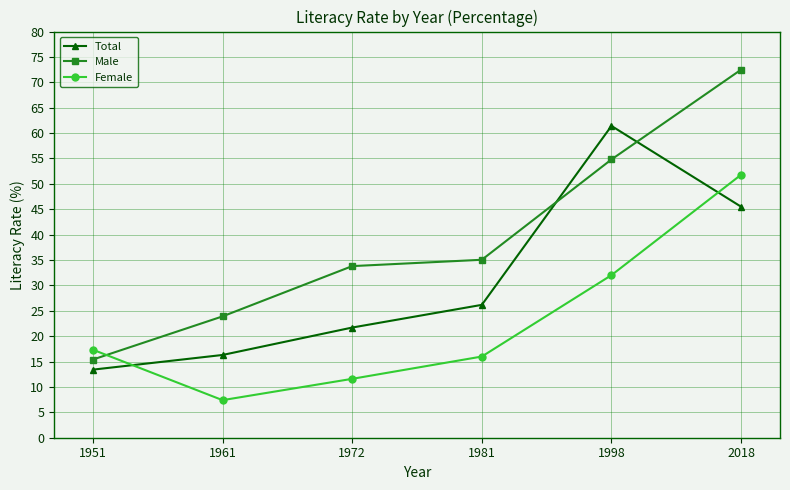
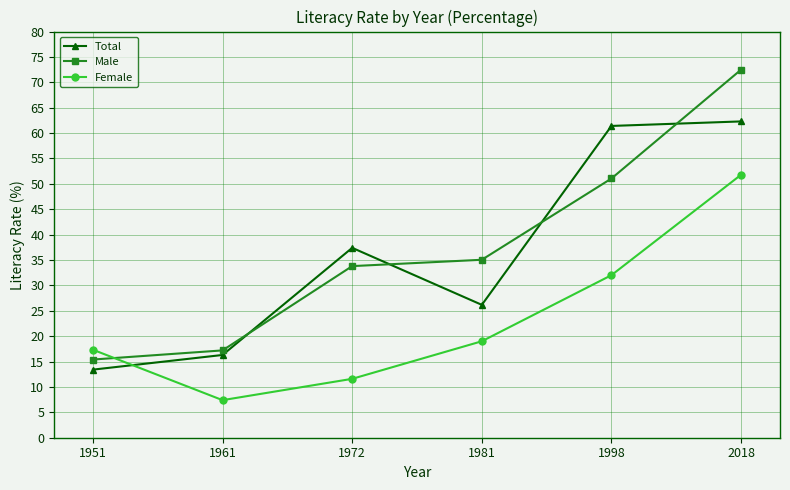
  {
    "Total": {
      "1951": 13,
      "1961": 16,
-     "1972": 22,
+     "1972": 37,
      "1981": 26,
      "1998": 61,
-     "2018": 46
+     "2018": 62
    },
    "Male": {
      "1951": 15,
-     "1961": 24,
+     "1961": 17,
      "1972": 34,
      "1981": 35,
-     "1998": 55,
+     "1998": 51,
      "2018": 73
    },
    "Female": {
      "1951": 17,
      "1961": 7,
      "1972": 12,
-     "1981": 16,
+     "1981": 19,
      "1998": 32,
      "2018": 52
    }
  }
